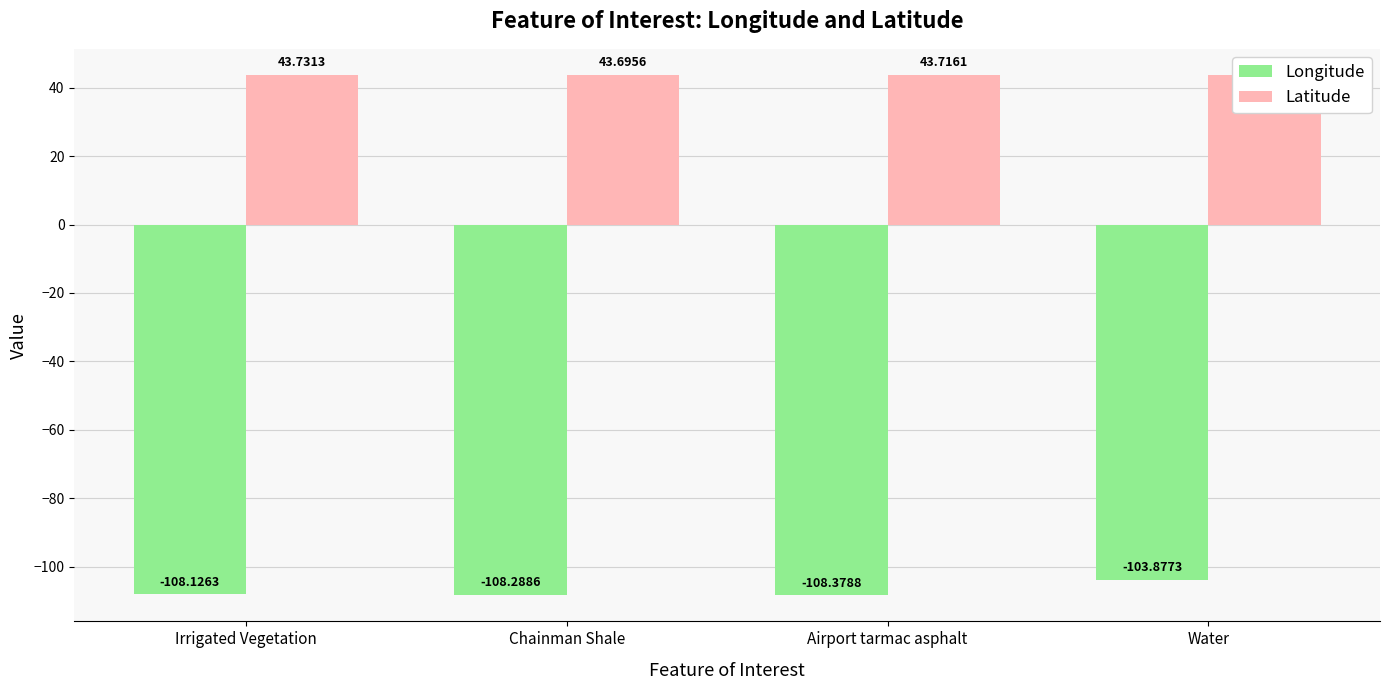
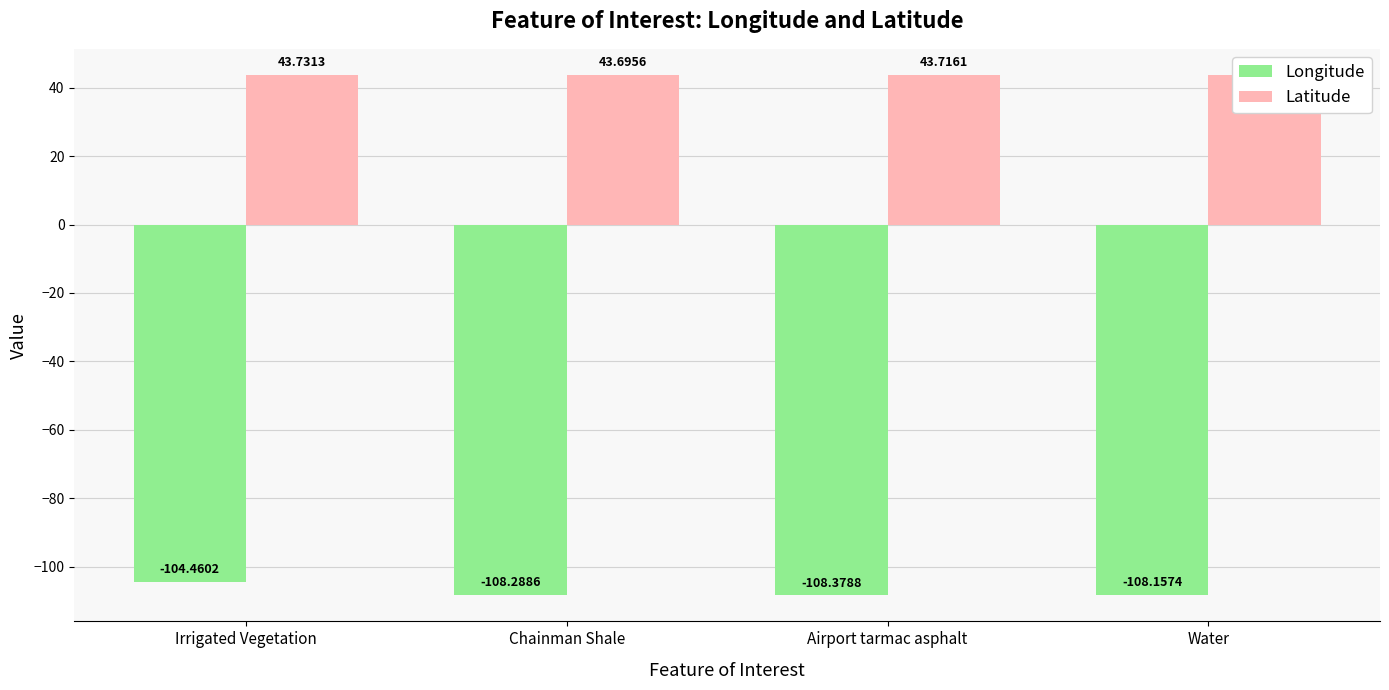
  {
    "Longitude": {
-     "Irrigated Vegetation": -108.1263,
+     "Irrigated Vegetation": -104.4602,
      "Chainman Shale": -108.2886,
      "Airport tarmac asphalt": -108.3788,
-     "Water": -103.8773
+     "Water": -108.1574
    },
    "Latitude": {
      "Irrigated Vegetation": 43.7313,
      "Chainman Shale": 43.6956,
      "Airport tarmac asphalt": 43.7161
    }
  }
